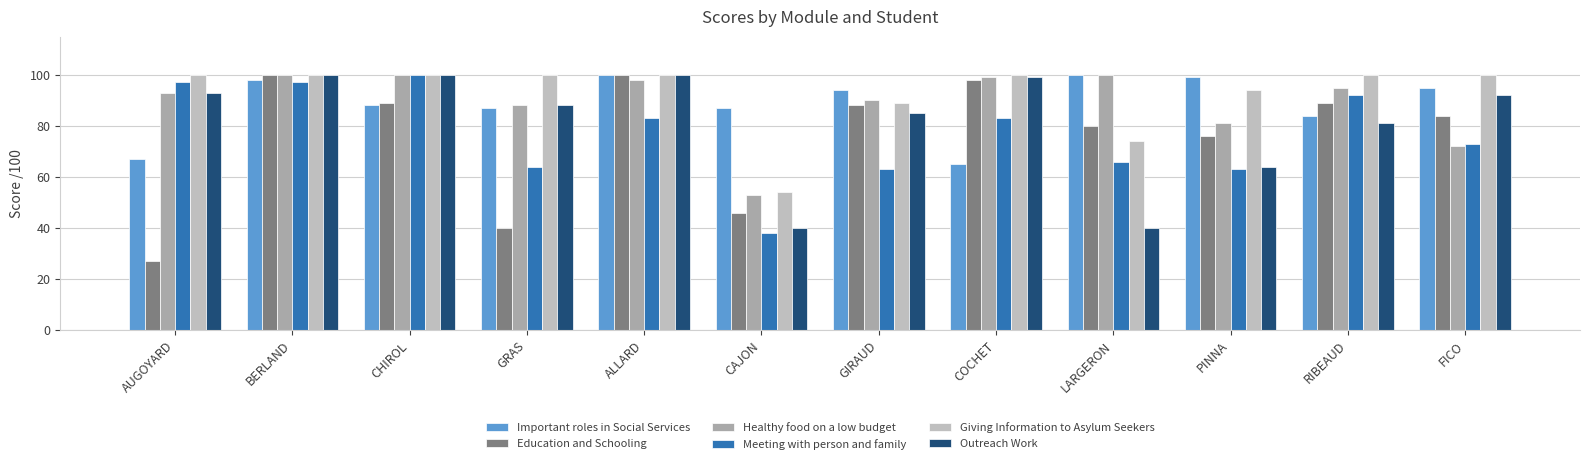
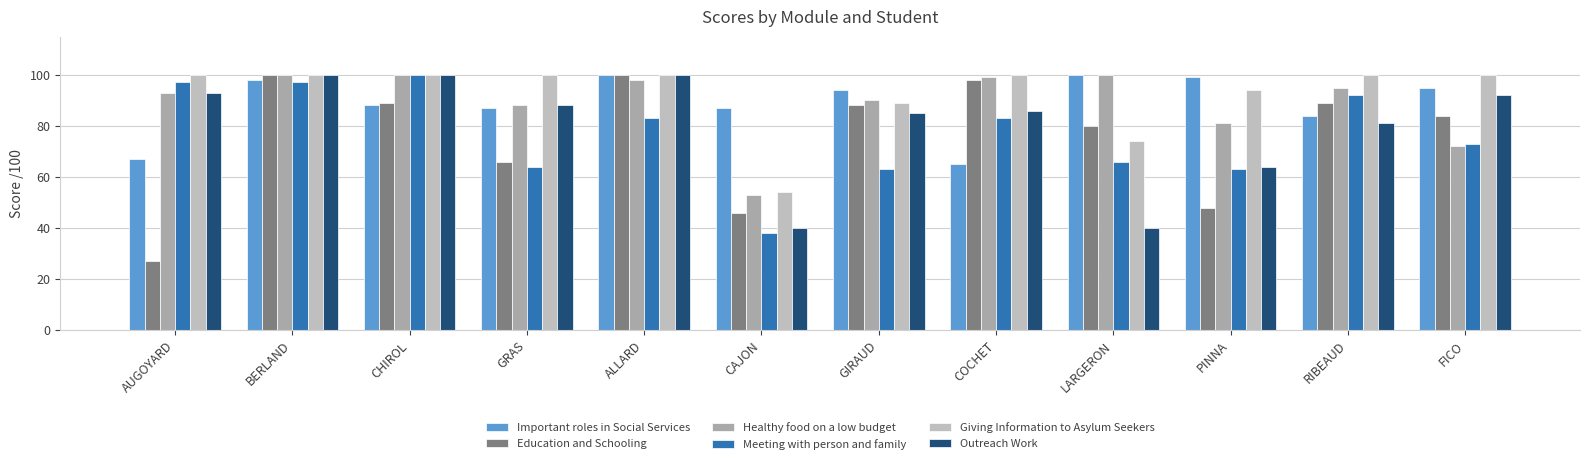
  {
    "Important roles in Social Services": {
      "AUGOYARD": 67,
      "BERLAND": 98,
      "CHIROL": 88,
      "GRAS": 87,
      "ALLARD": 100,
      "CAJON": 87,
      "GIRAUD": 94,
      "COCHET": 65,
      "LARGERON": 100,
      "PINNA": 99,
      "RIBEAUD": 84,
      "FICO": 95
    },
    "Education and Schooling": {
      "AUGOYARD": 27,
      "BERLAND": 100,
      "CHIROL": 89,
-     "GRAS": 40,
+     "GRAS": 66,
      "ALLARD": 100,
      "CAJON": 46,
      "GIRAUD": 88,
      "COCHET": 98,
      "LARGERON": 80,
-     "PINNA": 76,
+     "PINNA": 48,
      "RIBEAUD": 89,
      "FICO": 84
    },
    "Meeting with person and family": {
      "AUGOYARD": 97,
      "BERLAND": 97,
      "CHIROL": 100,
      "GRAS": 64,
      "ALLARD": 83,
      "CAJON": 38,
      "GIRAUD": 63,
      "COCHET": 83,
      "LARGERON": 66,
      "PINNA": 63,
      "RIBEAUD": 92,
      "FICO": 73
    },
    "Outreach Work": {
      "AUGOYARD": 93,
      "BERLAND": 100,
      "CHIROL": 100,
      "GRAS": 88,
      "ALLARD": 100,
      "CAJON": 40,
      "GIRAUD": 85,
-     "COCHET": 99,
+     "COCHET": 86,
      "LARGERON": 40,
      "PINNA": 64,
      "RIBEAUD": 81,
      "FICO": 92
    }
  }
